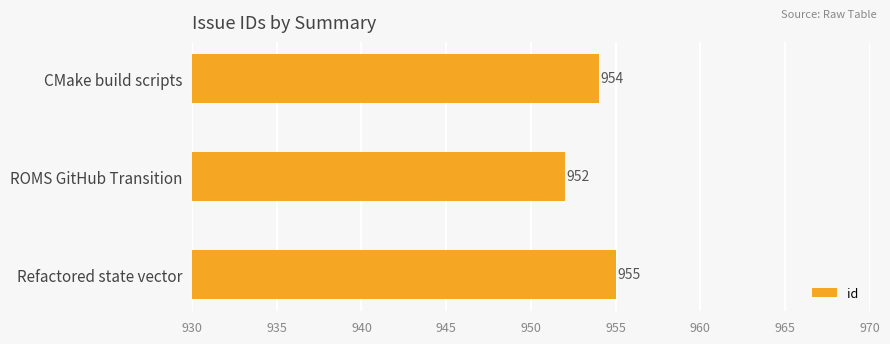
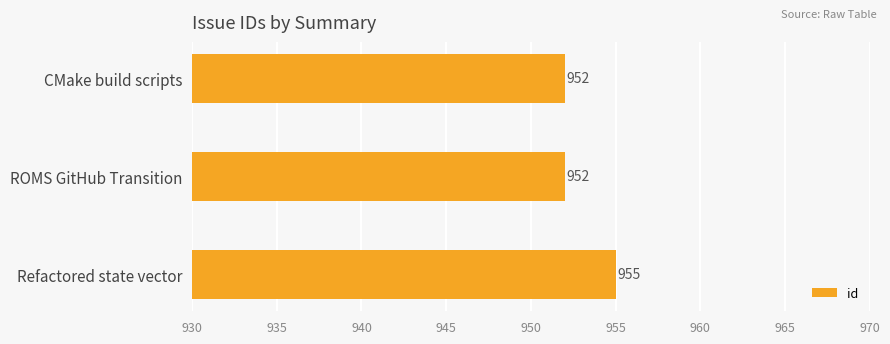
  {
-   "CMake build scripts": 954,
+   "CMake build scripts": 952,
    "ROMS GitHub Transition": 952,
    "Refactored state vector": 955
  }
